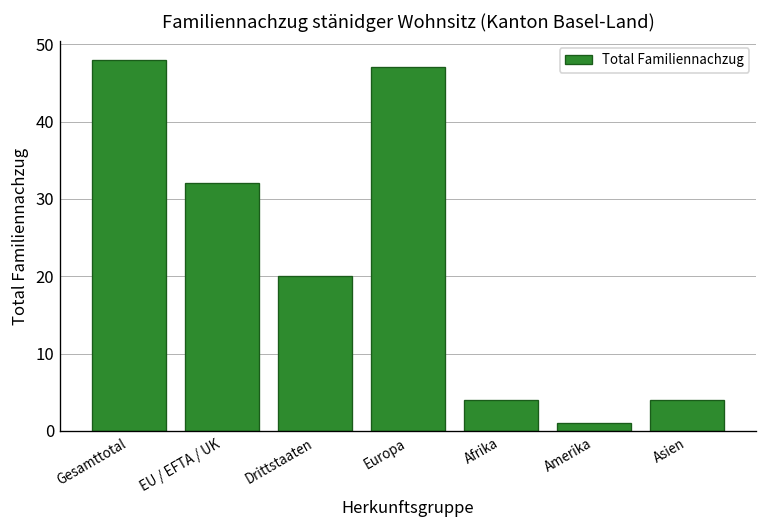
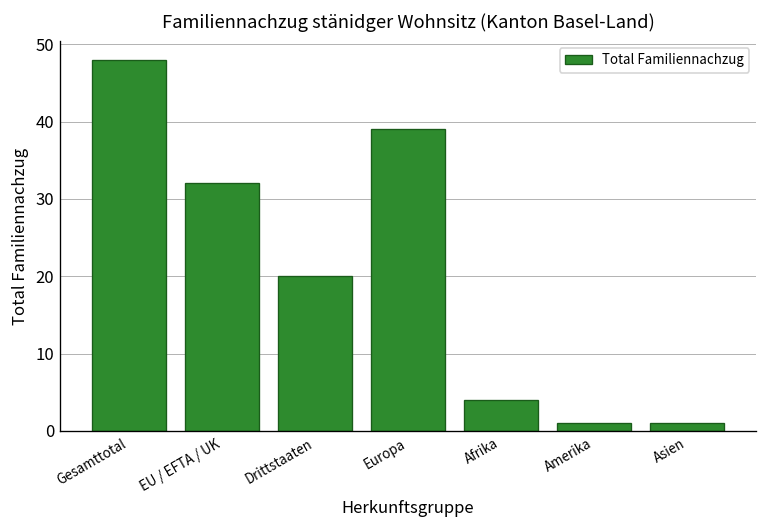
  {
    "Gesamttotal": 48,
    "EU / EFTA / UK": 32,
    "Drittstaaten": 20,
-   "Europa": 47,
+   "Europa": 39,
    "Afrika": 4,
    "Amerika": 1,
-   "Asien": 4
+   "Asien": 1
  }
